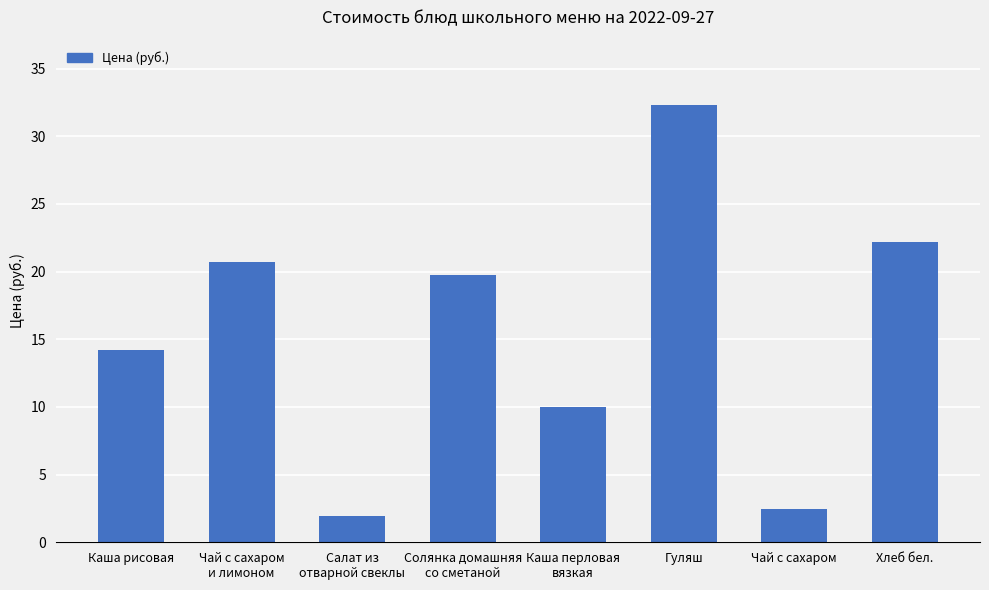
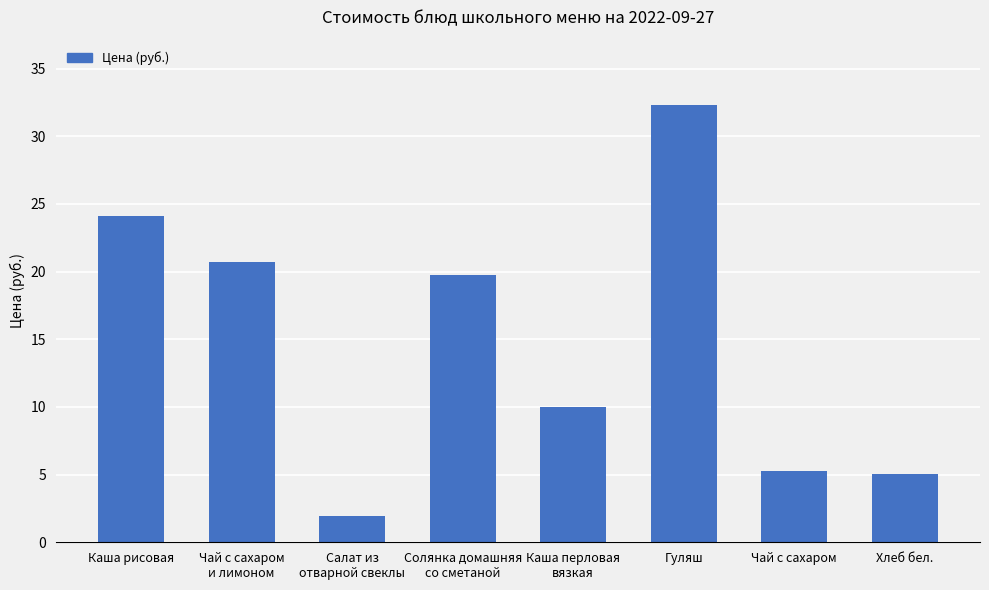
  {
-   "Каша рисовая": 14.2,
+   "Каша рисовая": 24.1,
    "Чай с сахаром и лимоном": 20.7,
    "Салат из отварной свеклы": 2.0,
    "Солянка домашняя со сметаной": 19.8,
    "Каша перловая вязкая": 10.0,
    "Гуляш": 32.3,
-   "Чай с сахаром": 2.5,
-   "Хлеб бел.": 22.2
+   "Чай с сахаром": 5.3,
+   "Хлеб бел.": 5.0
  }
